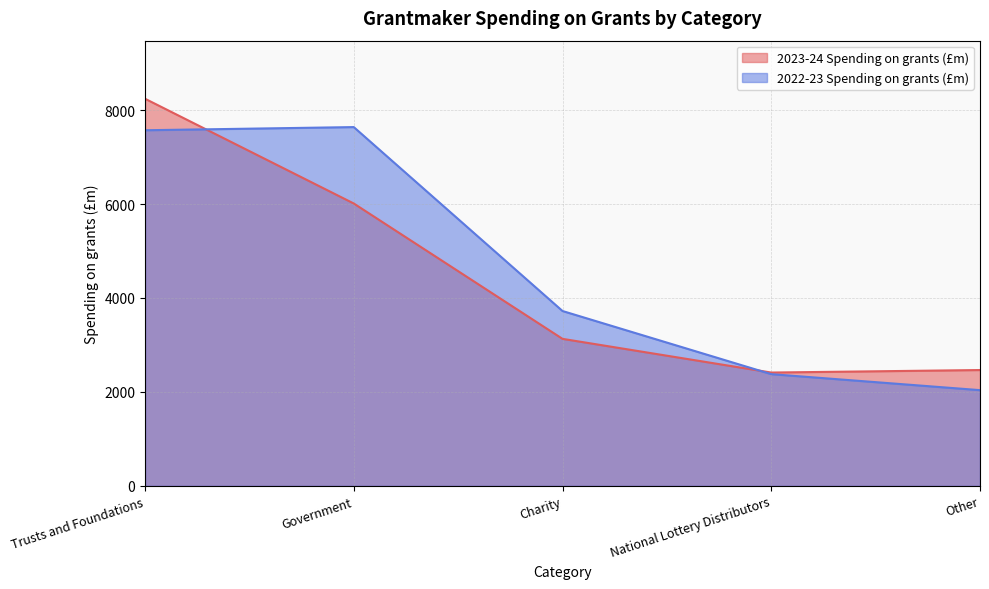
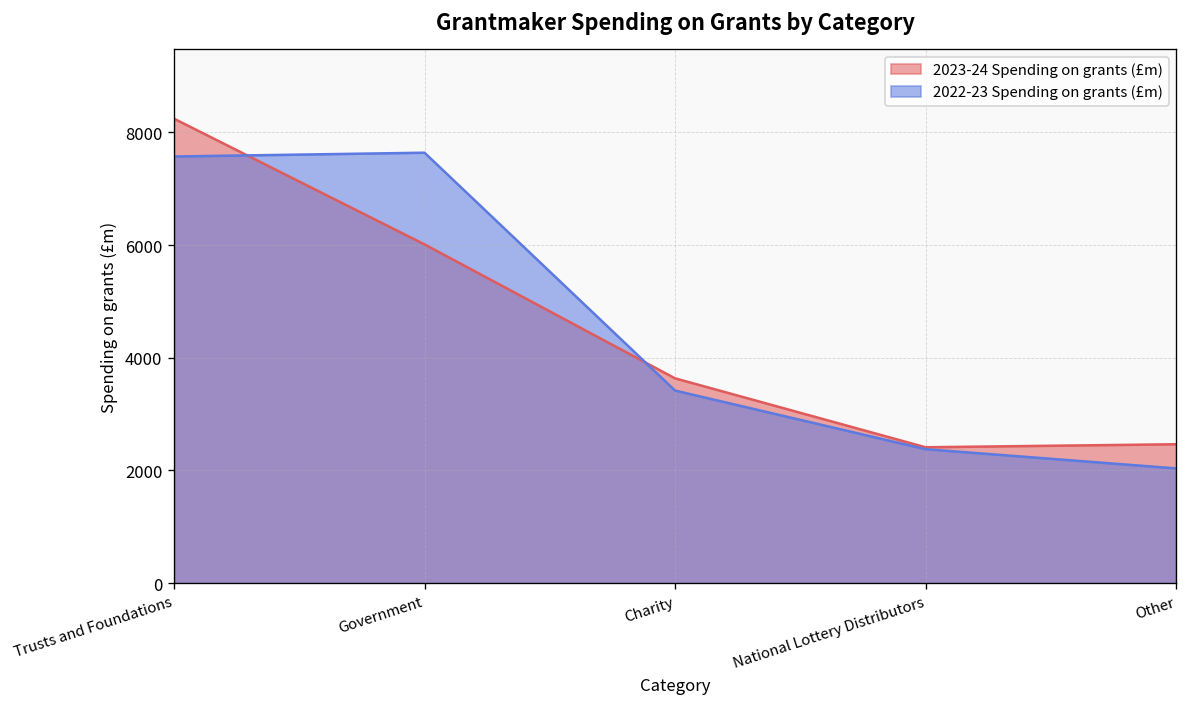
  {
    "2023-24 Spending on grants (£m)": {
      "Trusts and Foundations": 8200,
      "Government": 6000,
-     "Charity": 3100,
+     "Charity": 3600,
      "Other": 2500
    },
    "2022-23 Spending on grants (£m)": {
      "Trusts and Foundations": 7600,
      "Government": 7600,
-     "Charity": 3700,
+     "Charity": 3400,
      "Other": 2000
    }
  }
